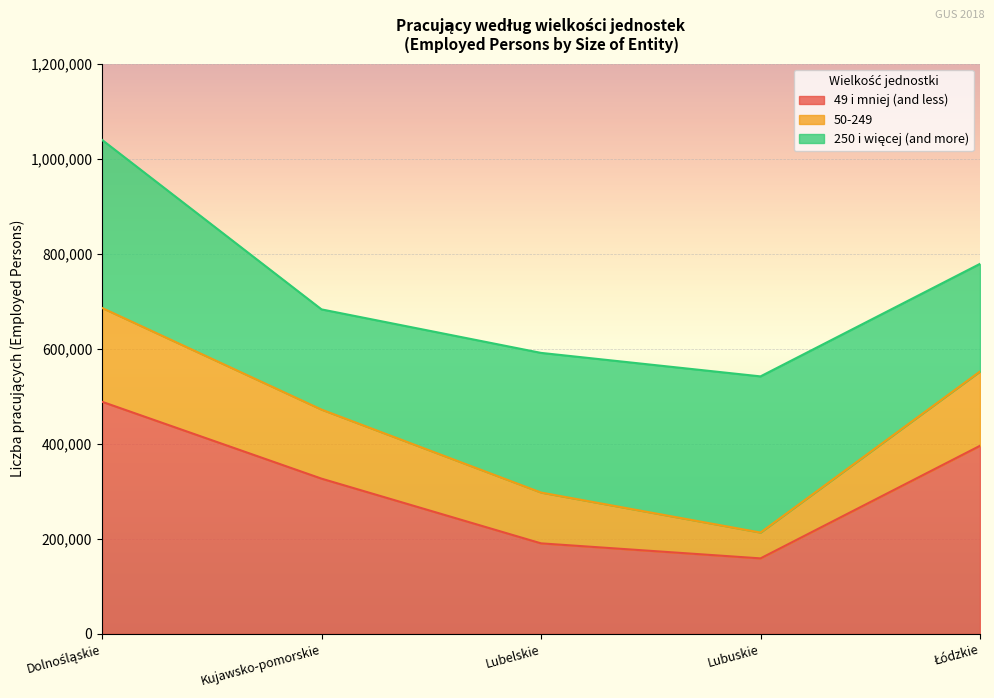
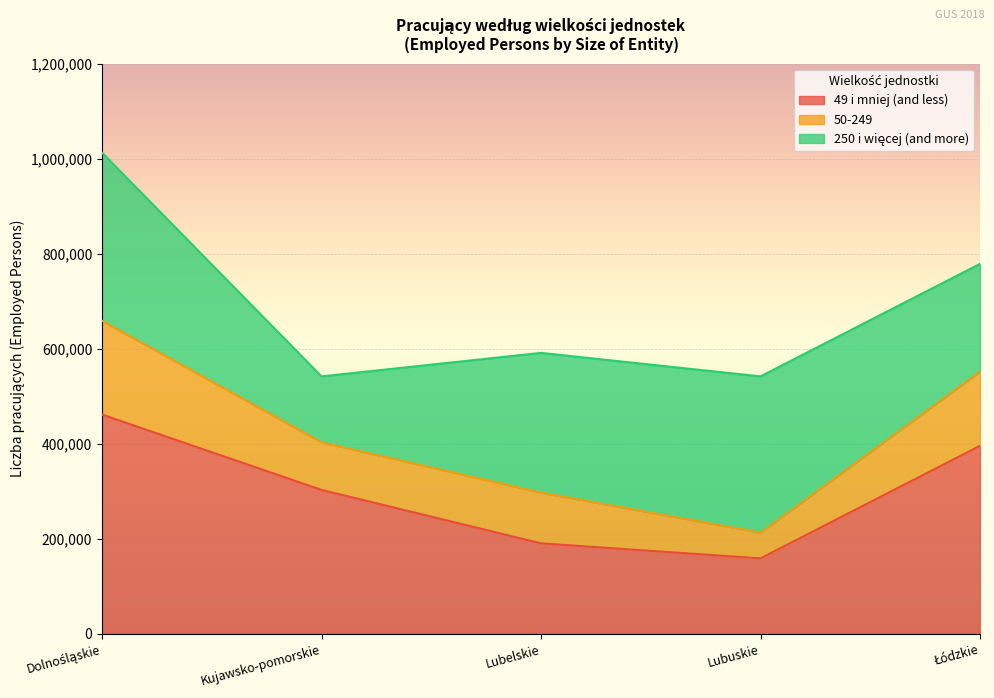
  {
    "49 i mniej (and less)": {
-     "Dolnośląskie": "490,000",
-     "Kujawsko-pomorskie": "330,000",
+     "Dolnośląskie": "460,000",
+     "Kujawsko-pomorskie": "300,000",
      "Lubelskie": "190,000",
      "Lubuskie": "160,000",
      "Łódzkie": "400,000"
    },
    "50-249": {
      "Dolnośląskie": "200,000",
-     "Kujawsko-pomorskie": "150,000",
+     "Kujawsko-pomorskie": "100,000",
      "Lubelskie": "110,000",
      "Lubuskie": "50,000",
      "Łódzkie": "160,000"
    },
    "250 i więcej (and more)": {
      "Dolnośląskie": "350,000",
-     "Kujawsko-pomorskie": "210,000",
+     "Kujawsko-pomorskie": "140,000",
      "Lubelskie": "290,000",
      "Lubuskie": "330,000",
      "Łódzkie": "230,000"
    }
  }
